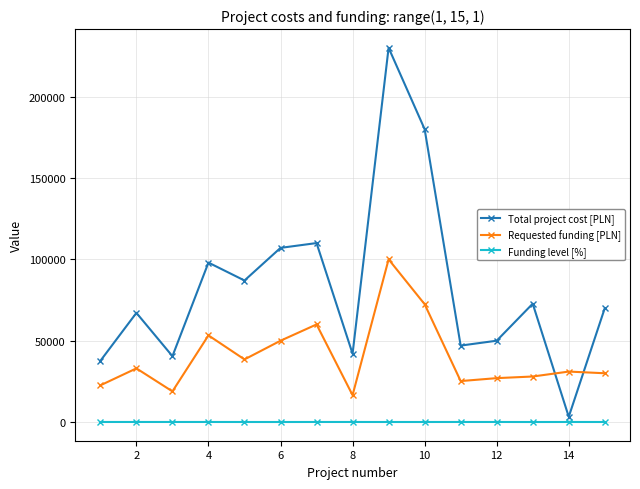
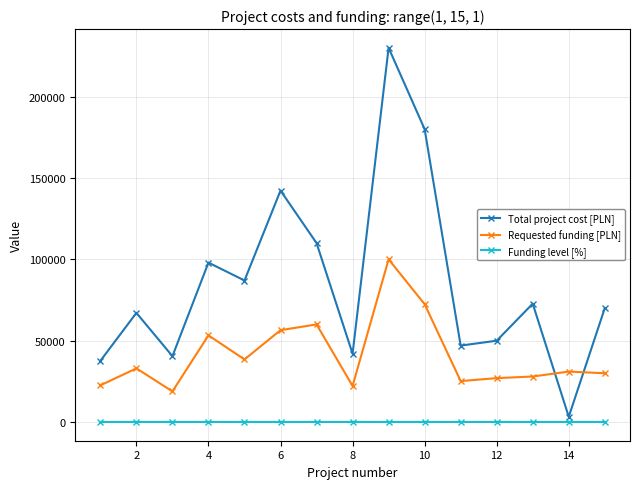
  {
    "Total project cost [PLN]": {
      "2": 67000,
      "4": 98000,
-     "6": 107000,
+     "6": 142000,
      "8": 42000,
      "10": 180000,
      "12": 50000,
      "14": 3000
    },
    "Requested funding [PLN]": {
      "2": 33000,
      "4": 53000,
-     "6": 50000,
-     "8": 17000,
+     "6": 56000,
+     "8": 22000,
      "10": 72000,
      "12": 27000,
      "14": 31000
    },
    "Funding level [%]": {
      "2": 0,
      "4": 0,
      "6": 0,
      "8": 0,
      "10": 0,
      "12": 0,
      "14": 0
    }
  }
